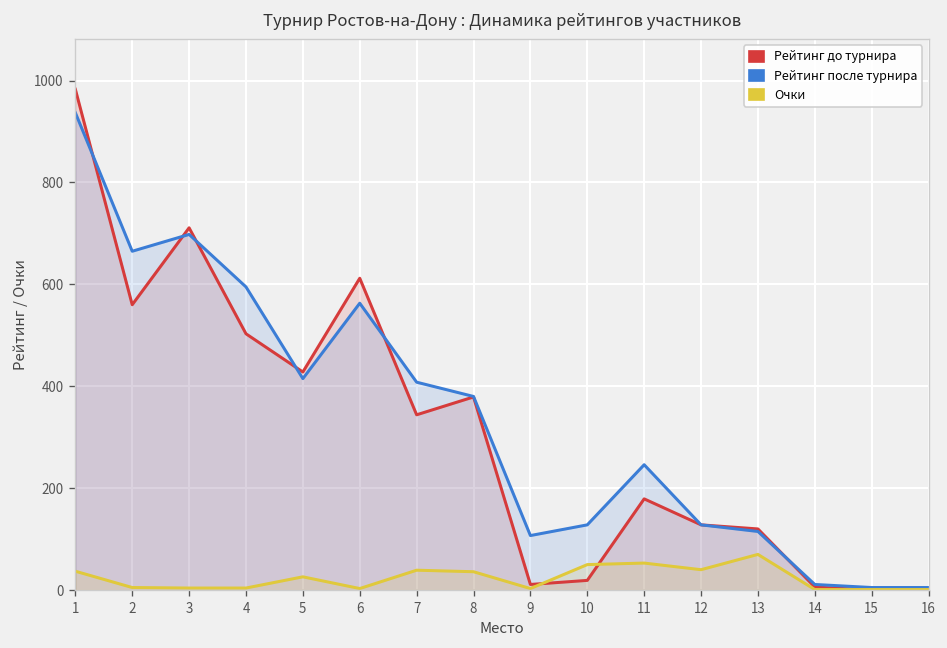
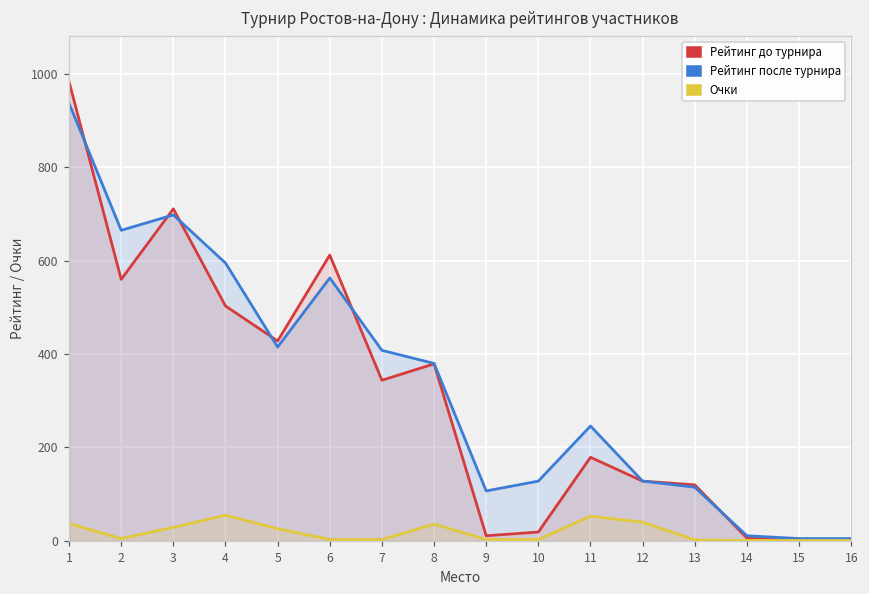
  {
    "Очки": {
      "1": 40,
      "2": 10,
-     "3": 0,
-     "4": 0,
+     "3": 30,
+     "4": 60,
      "5": 30,
      "6": 0,
-     "7": 40,
+     "7": 0,
      "8": 40,
      "9": 0,
-     "10": 50,
+     "10": 0,
      "11": 50,
      "12": 40,
-     "13": 70
+     "13": 0
    }
  }
